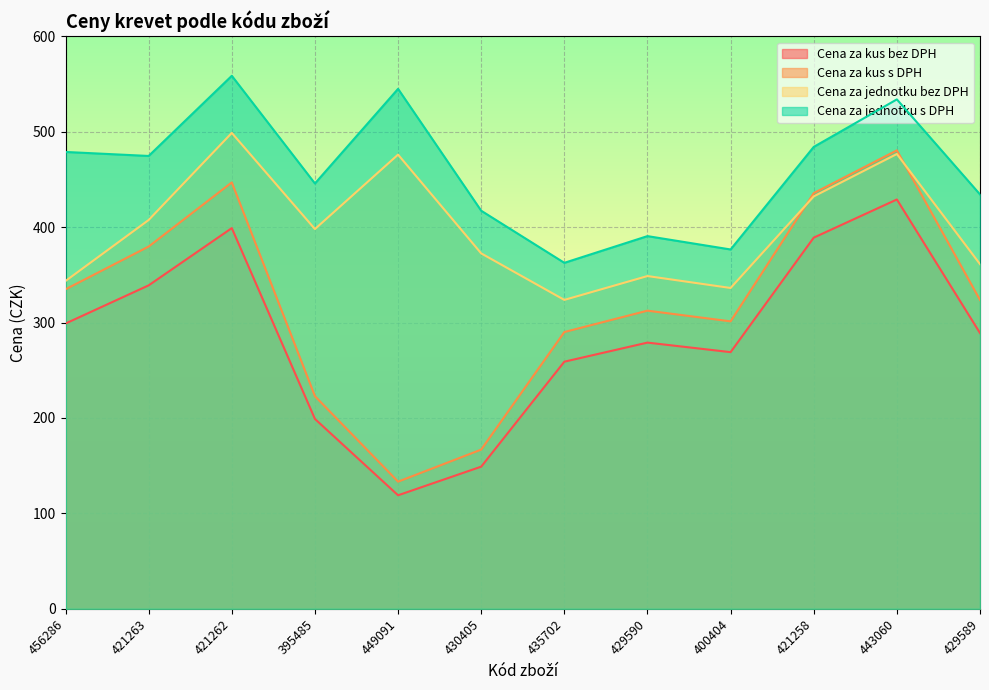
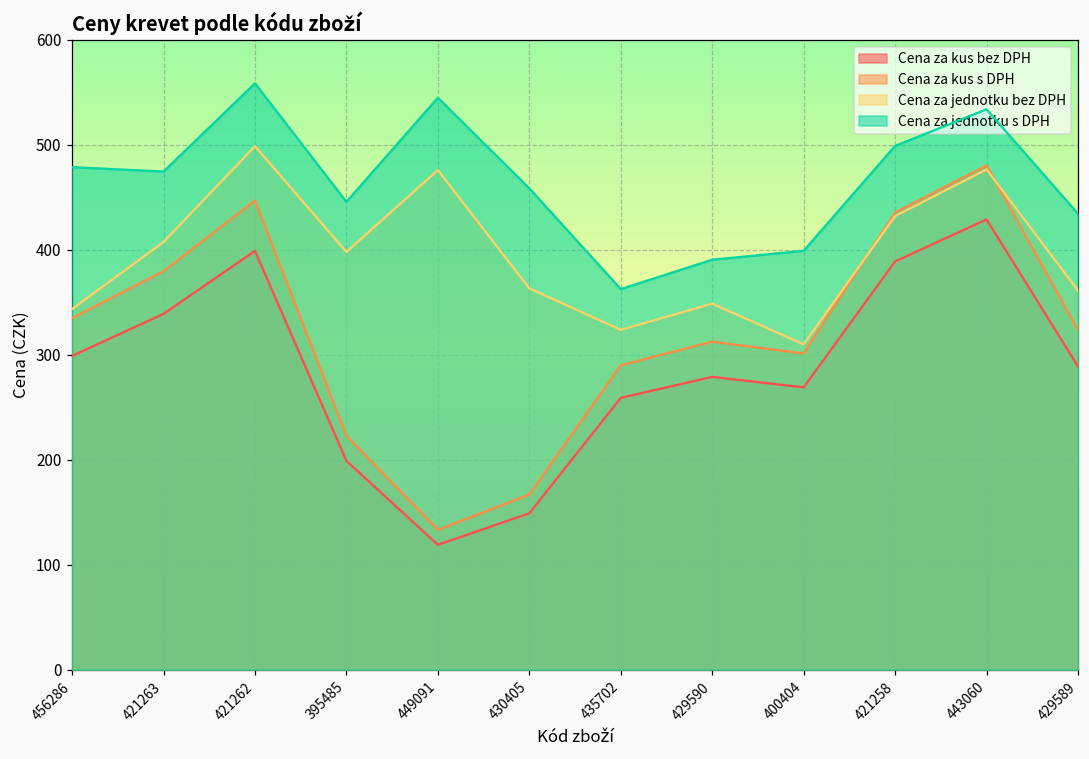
  {
    "Cena za jednotku bez DPH": {
      "456286": 340,
      "421263": 410,
      "421262": 500,
      "395485": 400,
      "449091": 480,
-     "430405": 370,
+     "430405": 360,
      "435702": 320,
      "429590": 350,
-     "400404": 340,
+     "400404": 310,
      "421258": 430,
      "443060": 480,
      "429589": 360
    },
    "Cena za jednotku s DPH": {
      "456286": 480,
      "421263": 470,
      "421262": 560,
      "395485": 450,
      "449091": 540,
-     "430405": 420,
+     "430405": 460,
      "435702": 360,
      "429590": 390,
-     "400404": 380,
-     "421258": 480,
+     "400404": 400,
+     "421258": 500,
      "429589": 430
    }
  }
